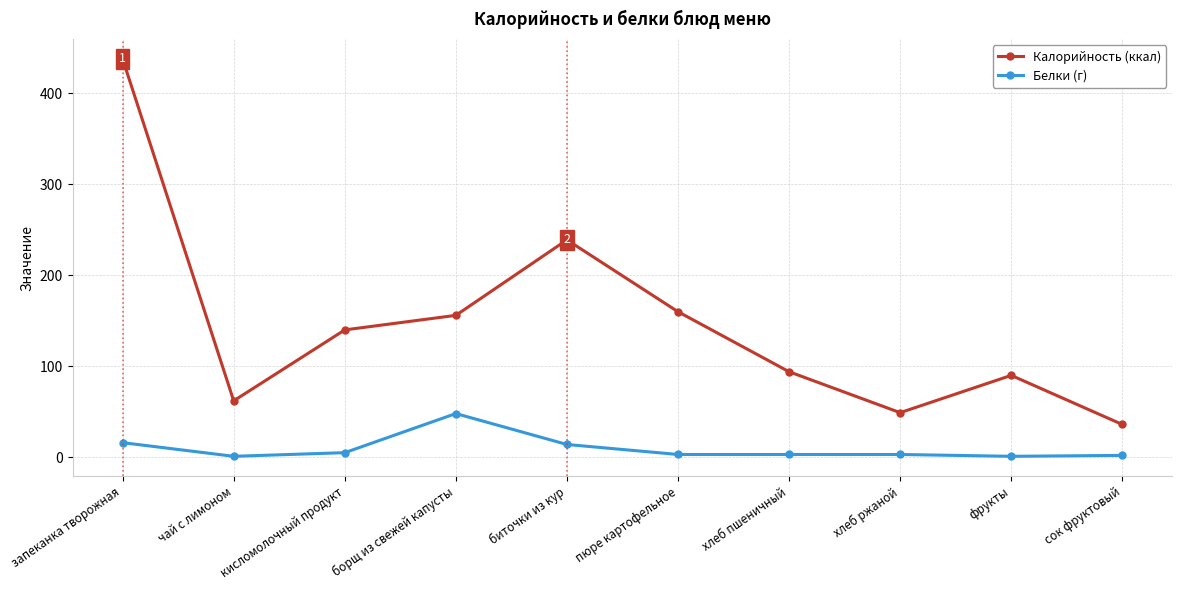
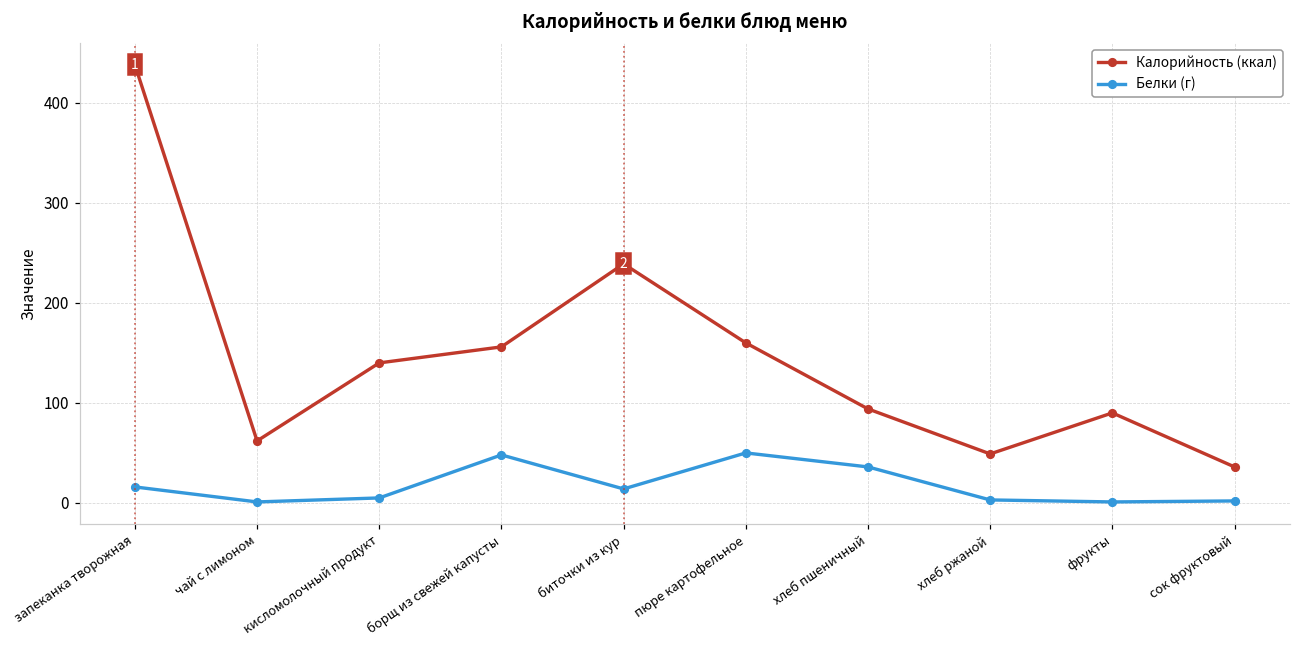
  {
    "Калорийность (ккал)": {
      "чай с лимоном": 60,
      "кисломолочный продукт": 140,
      "борщ из свежей капусты": 160,
      "пюре картофельное": 160,
      "хлеб пшеничный": 90,
      "хлеб ржаной": 50,
      "фрукты": 90,
      "сок фруктовый": 40
    },
    "Белки (г)": {
      "запеканка творожная": 20,
      "чай с лимоном": 0,
      "кисломолочный продукт": 10,
      "борщ из свежей капусты": 50,
      "биточки из кур": 10,
-     "пюре картофельное": 0,
-     "хлеб пшеничный": 0,
+     "пюре картофельное": 50,
+     "хлеб пшеничный": 40,
      "хлеб ржаной": 0,
      "фрукты": 0,
      "сок фруктовый": 0
    }
  }
